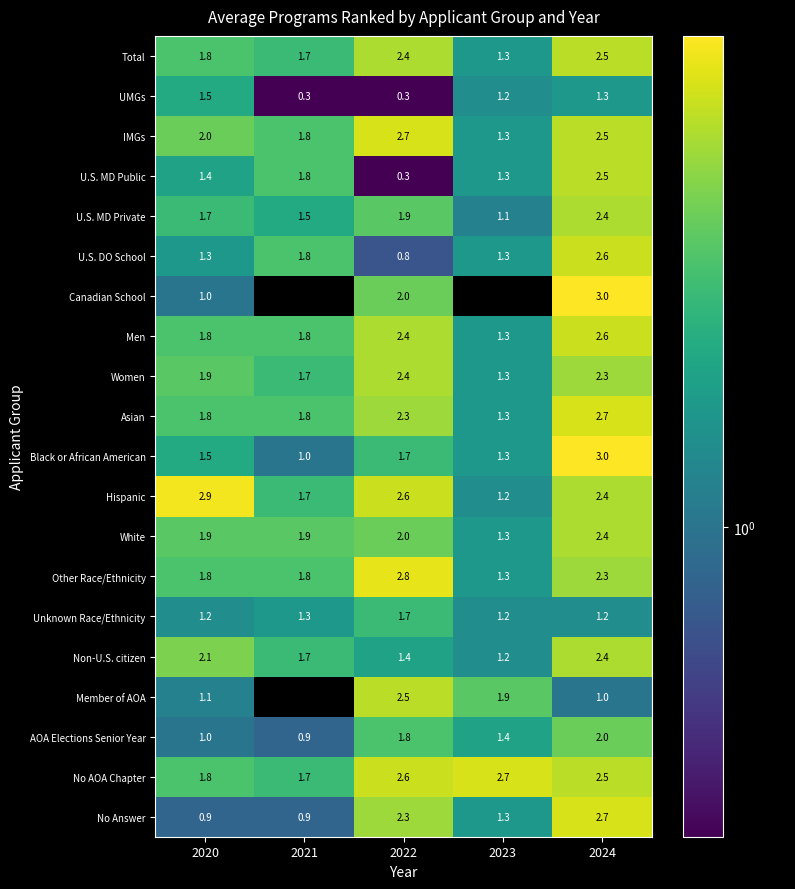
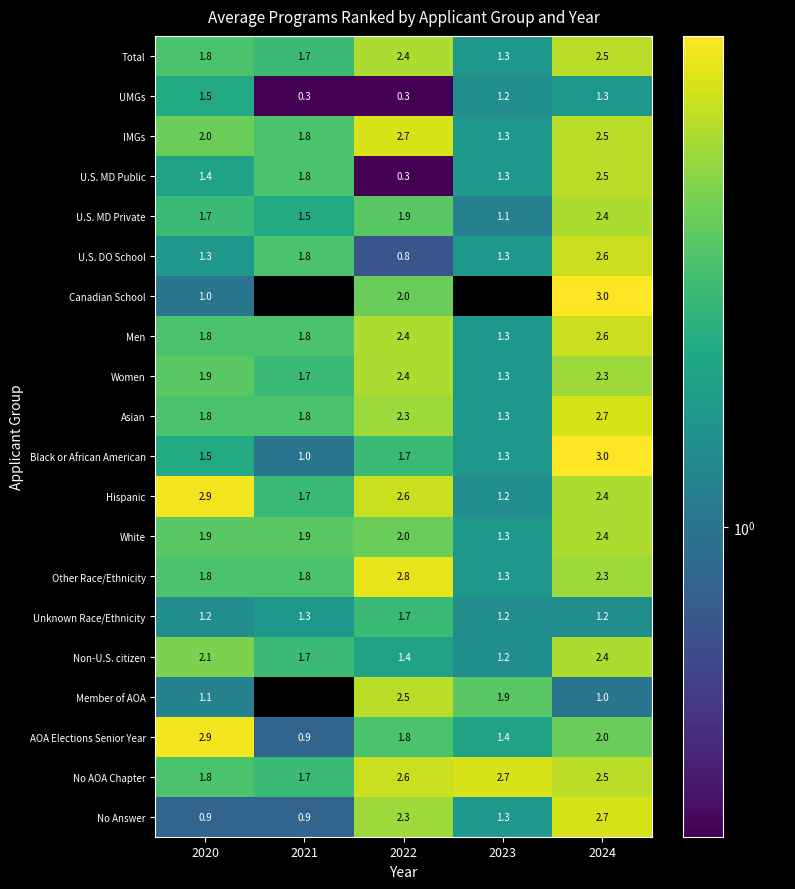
  {
    "Total": {
      "2020": 1.8,
      "2021": 1.7,
      "2022": 2.4,
      "2023": 1.3,
      "2024": 2.5
    },
    "UMGs": {
      "2020": 1.5,
      "2021": 0.3,
      "2022": 0.3,
      "2023": 1.2,
      "2024": 1.3
    },
    "IMGs": {
      "2020": 2.0,
      "2021": 1.8,
      "2022": 2.7,
      "2023": 1.3,
      "2024": 2.5
    },
    "U.S. MD Public": {
      "2020": 1.4,
      "2021": 1.8,
      "2022": 0.3,
      "2023": 1.3,
      "2024": 2.5
    },
    "U.S. MD Private": {
      "2020": 1.7,
      "2021": 1.5,
      "2022": 1.9,
      "2023": 1.1,
      "2024": 2.4
    },
    "U.S. DO School": {
      "2020": 1.3,
      "2021": 1.8,
      "2022": 0.8,
      "2023": 1.3,
      "2024": 2.6
    },
    "Canadian School": {
      "2020": 1.0,
      "2022": 2.0,
      "2024": 3.0
    },
    "Men": {
      "2020": 1.8,
      "2021": 1.8,
      "2022": 2.4,
      "2023": 1.3,
      "2024": 2.6
    },
    "Women": {
      "2020": 1.9,
      "2021": 1.7,
      "2022": 2.4,
      "2023": 1.3,
      "2024": 2.3
    },
    "Asian": {
      "2020": 1.8,
      "2021": 1.8,
      "2022": 2.3,
      "2023": 1.3,
      "2024": 2.7
    },
    "Black or African American": {
      "2020": 1.5,
      "2021": 1.0,
      "2022": 1.7,
      "2023": 1.3,
      "2024": 3.0
    },
    "Hispanic": {
      "2020": 2.9,
      "2021": 1.7,
      "2022": 2.6,
      "2023": 1.2,
      "2024": 2.4
    },
    "White": {
      "2020": 1.9,
      "2021": 1.9,
      "2022": 2.0,
      "2023": 1.3,
      "2024": 2.4
    },
    "Other Race/Ethnicity": {
      "2020": 1.8,
      "2021": 1.8,
      "2022": 2.8,
      "2023": 1.3,
      "2024": 2.3
    },
    "Unknown Race/Ethnicity": {
      "2020": 1.2,
      "2021": 1.3,
      "2022": 1.7,
      "2023": 1.2,
      "2024": 1.2
    },
    "Non-U.S. citizen": {
      "2020": 2.1,
      "2021": 1.7,
      "2022": 1.4,
      "2023": 1.2,
      "2024": 2.4
    },
    "Member of AOA": {
      "2020": 1.1,
      "2022": 2.5,
      "2023": 1.9,
      "2024": 1.0
    },
    "AOA Elections Senior Year": {
-     "2020": 1.0,
+     "2020": 2.9,
      "2021": 0.9,
      "2022": 1.8,
      "2023": 1.4,
      "2024": 2.0
    },
    "No AOA Chapter": {
      "2020": 1.8,
      "2021": 1.7,
      "2022": 2.6,
      "2023": 2.7,
      "2024": 2.5
    },
    "No Answer": {
      "2020": 0.9,
      "2021": 0.9,
      "2022": 2.3,
      "2023": 1.3,
      "2024": 2.7
    }
  }
